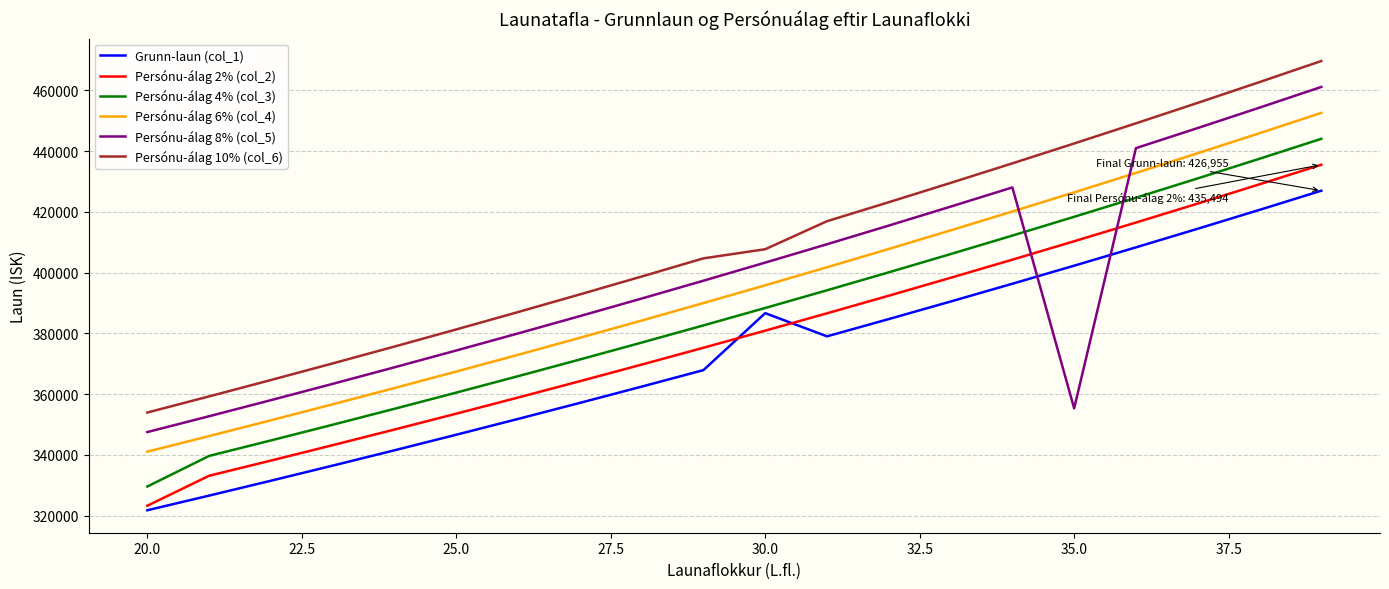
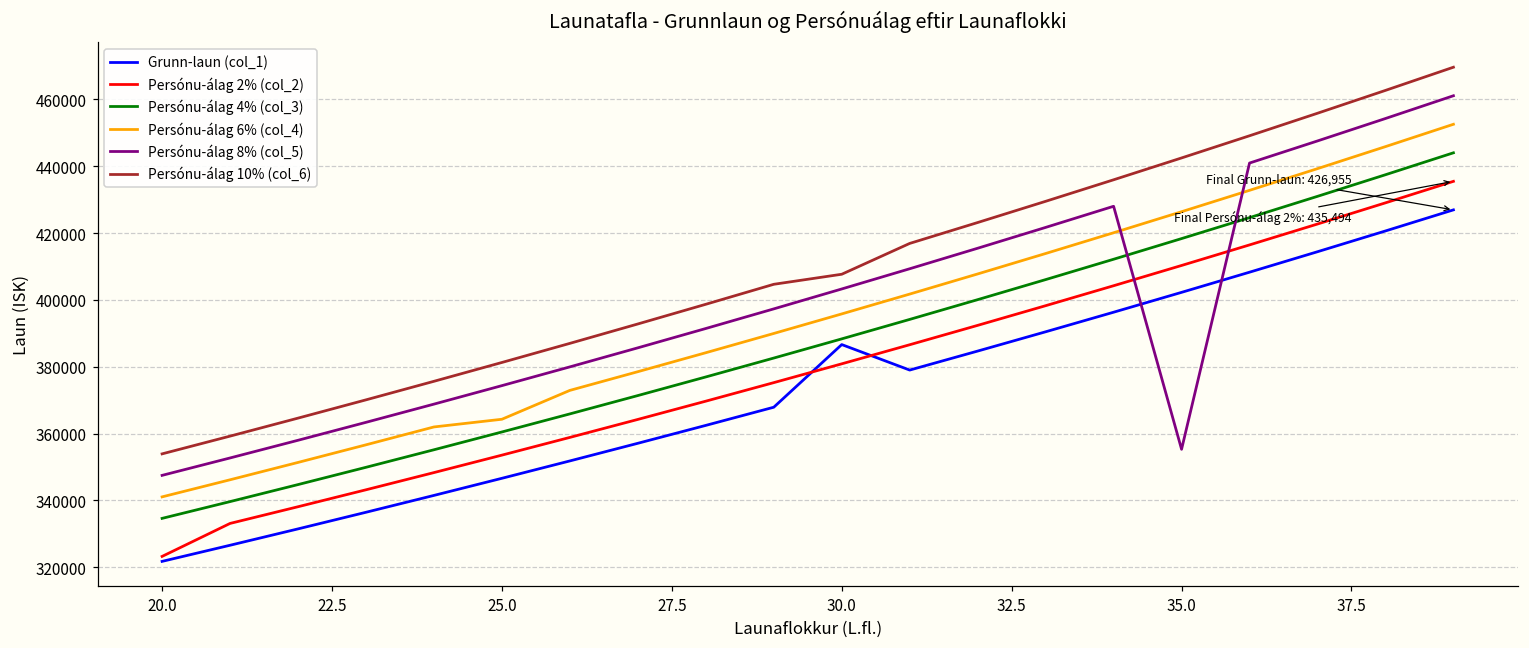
  {
    "Grunn-laun (col_1)": {
      "20.0": 322000,
      "25.0": 347000,
      "30.0": 387000,
      "35.0": 402000
    },
    "Persónu-álag 2% (col_2)": {
      "20.0": 323000,
      "25.0": 354000,
      "30.0": 381000,
      "35.0": 410000
    },
    "Persónu-álag 4% (col_3)": {
-     "20.0": 330000,
+     "20.0": 335000,
      "25.0": 360000,
      "30.0": 388000,
      "35.0": 418000
    },
    "Persónu-álag 6% (col_4)": {
      "20.0": 341000,
-     "25.0": 367000,
+     "25.0": 364000,
      "30.0": 396000
    },
    "Persónu-álag 8% (col_5)": {
      "20.0": 347000,
      "25.0": 374000,
      "30.0": 403000,
      "35.0": 355000
    },
    "Persónu-álag 10% (col_6)": {
      "20.0": 354000,
      "25.0": 381000,
      "30.0": 408000,
      "35.0": 442000
    }
  }
